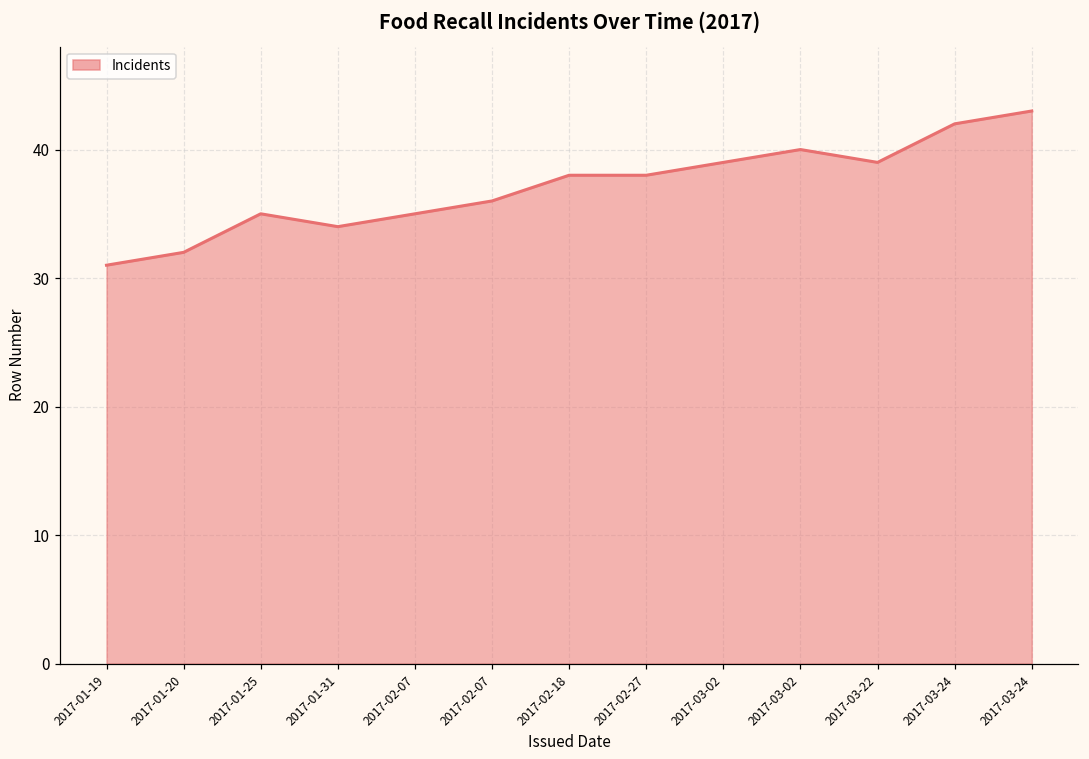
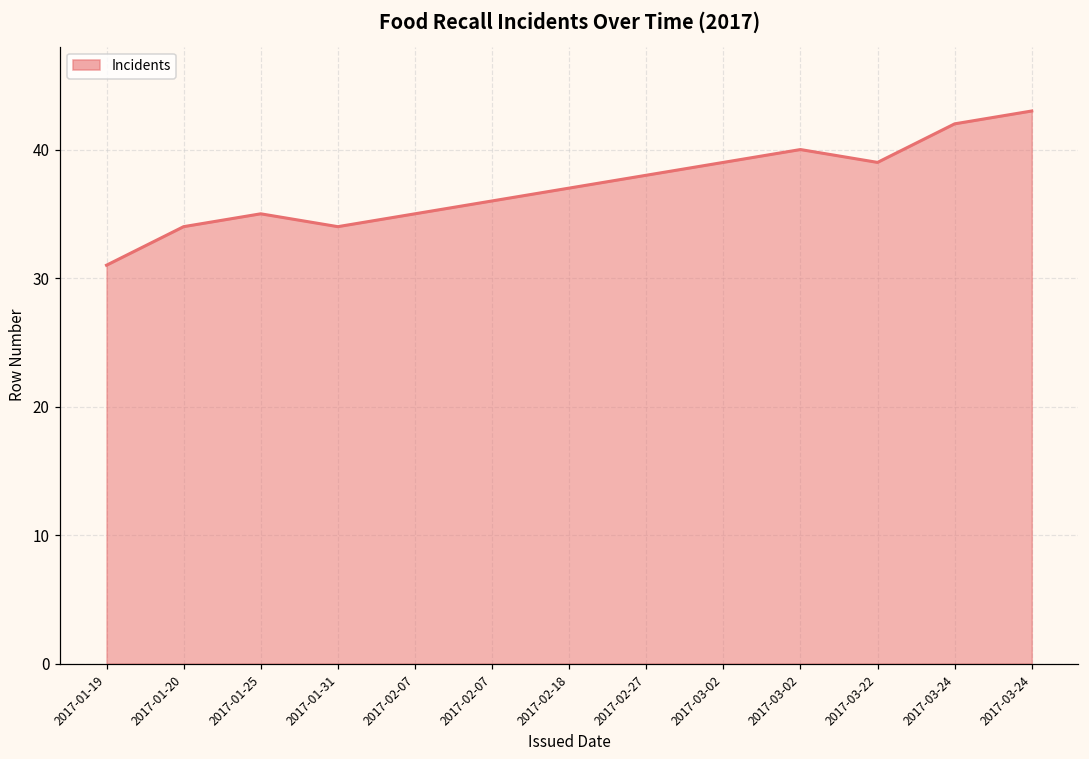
  {
    "2017-01-19": 31,
-   "2017-01-20": 32,
+   "2017-01-20": 34,
    "2017-01-25": 35,
    "2017-01-31": 34,
-   "2017-02-18": 38,
+   "2017-02-18": 37,
    "2017-02-27": 38,
    "2017-03-22": 39
  }
